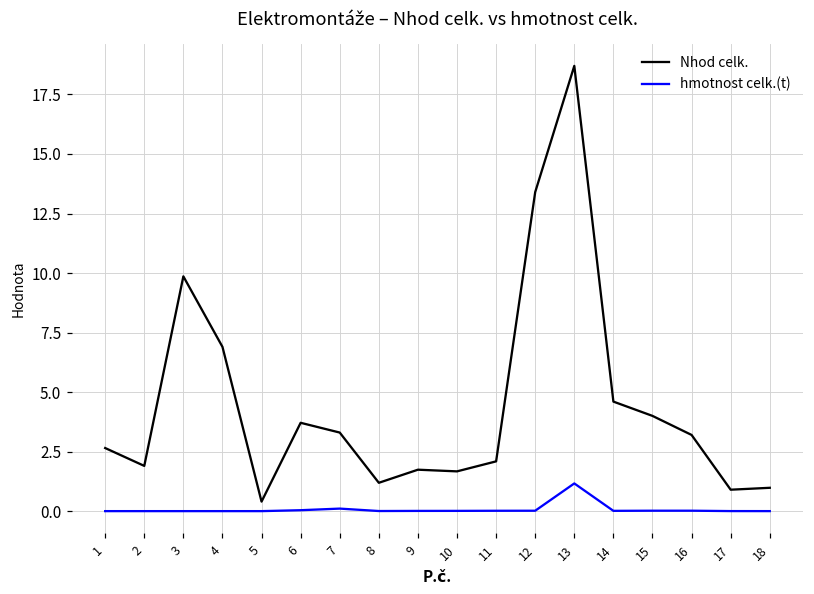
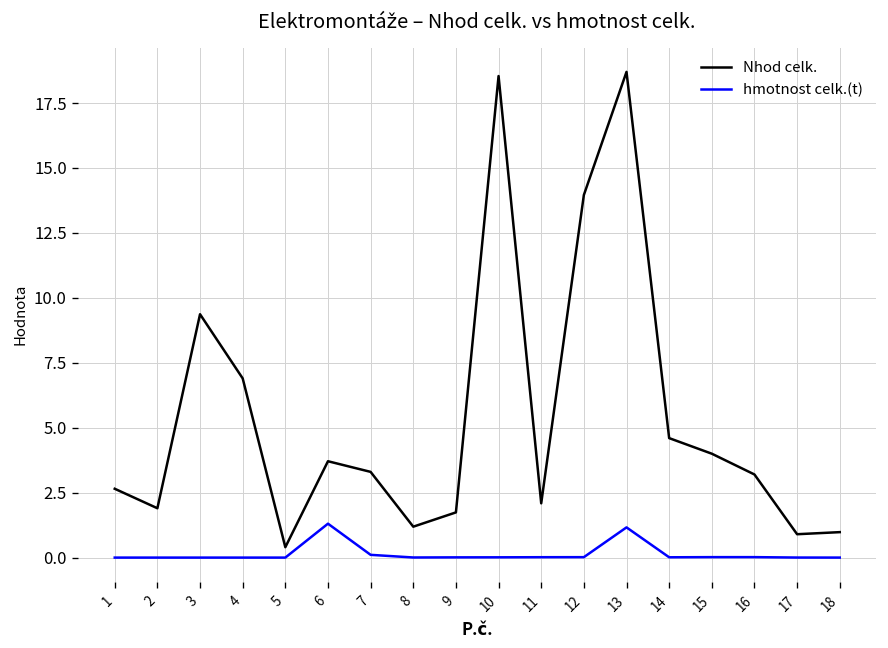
  {
    "Nhod celk.": {
      "1": 2.7,
      "2": 1.9,
-     "3": 9.9,
+     "3": 9.4,
      "4": 6.9,
      "5": 0.4,
      "6": 3.7,
      "7": 3.3,
      "8": 1.2,
      "9": 1.7,
-     "10": 1.7,
+     "10": 18.5,
      "11": 2.1,
-     "12": 13.4,
+     "12": 14.0,
      "13": 18.7,
      "14": 4.6,
      "15": 4.0,
      "16": 3.2,
      "17": 0.9,
      "18": 1.0
    },
    "hmotnost celk.(t)": {
      "1": 0.0,
      "2": 0.0,
      "3": 0.0,
      "4": 0.0,
      "5": 0.0,
-     "6": 0.0,
+     "6": 1.3,
      "7": 0.1,
      "8": 0.0,
      "9": 0.0,
      "10": 0.0,
      "11": 0.0,
      "12": 0.0,
      "13": 1.2,
      "14": 0.0,
      "15": 0.0,
      "16": 0.0,
      "17": 0.0,
      "18": 0.0
    }
  }
